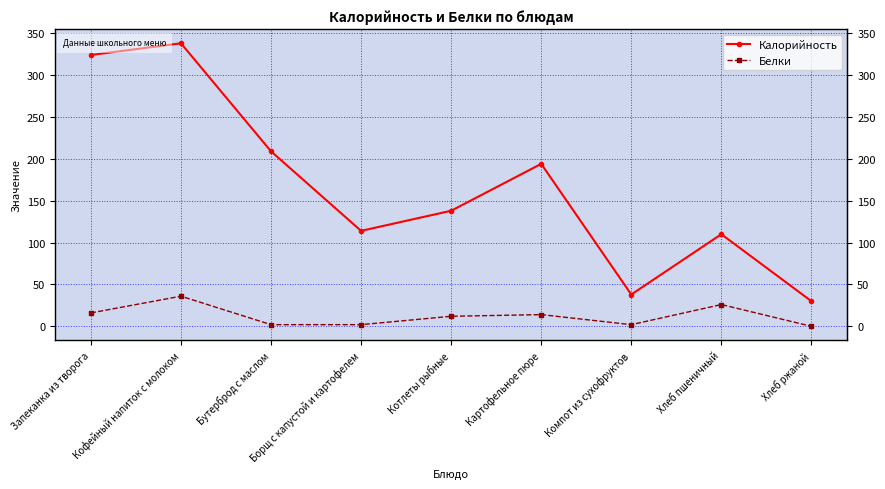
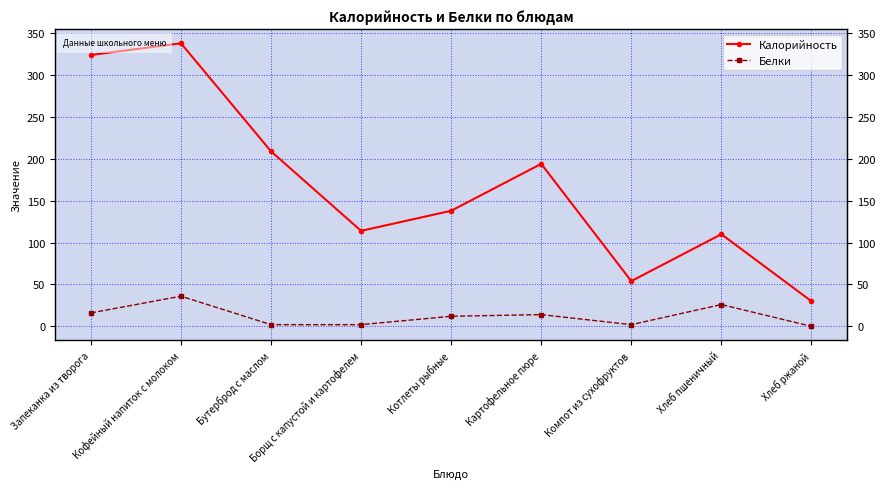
  {
    "Калорийность": {
      "Запеканка из творога": 320,
      "Кофейный напиток с молоком": 340,
      "Бутерброд с маслом": 210,
      "Борщ с капустой и картофелем": 110,
      "Котлеты рыбные": 140,
      "Картофельное пюре": 190,
-     "Компот из сухофруктов": 40,
+     "Компот из сухофруктов": 50,
      "Хлеб пшеничный": 110,
      "Хлеб ржаной": 30
    },
    "Белки": {
      "Запеканка из творога": 20,
      "Кофейный напиток с молоком": 40,
      "Бутерброд с маслом": 0,
      "Борщ с капустой и картофелем": 0,
      "Котлеты рыбные": 10,
      "Картофельное пюре": 10,
      "Компот из сухофруктов": 0,
      "Хлеб пшеничный": 30,
      "Хлеб ржаной": 0
    }
  }
